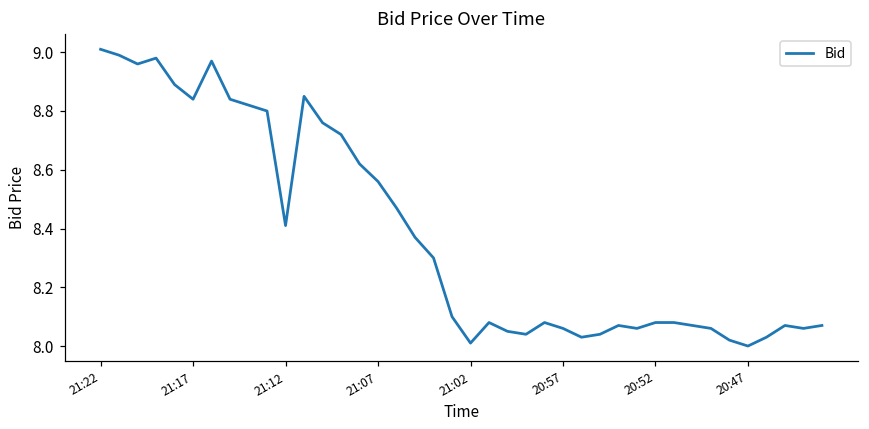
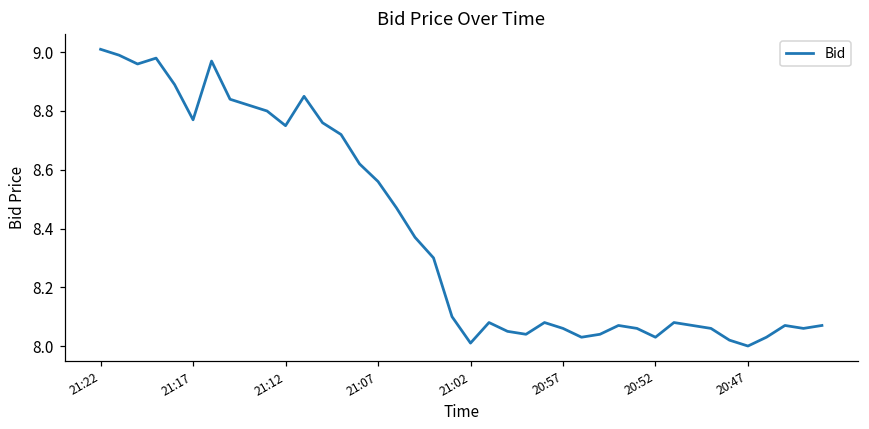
  {
    "21:22": 9.01,
-   "21:17": 8.84,
-   "21:12": 8.41,
+   "21:17": 8.77,
+   "21:12": 8.75,
    "21:07": 8.56,
    "21:02": 8.01,
    "20:57": 8.06,
-   "20:52": 8.08,
+   "20:52": 8.03,
    "20:47": 8.00
  }
